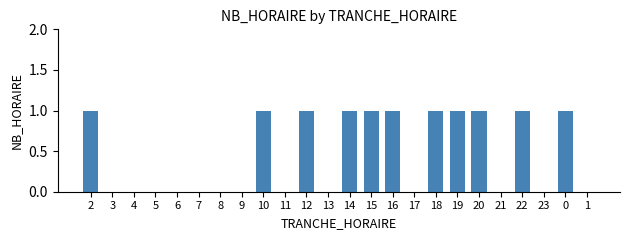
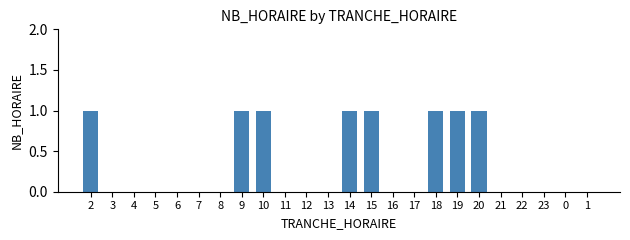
  {
    "2": 1,
    "3": 0,
    "4": 0,
    "5": 0,
    "6": 0,
    "7": 0,
    "8": 0,
-   "9": 0,
+   "9": 1,
    "10": 1,
    "11": 0,
-   "12": 1,
+   "12": 0,
    "13": 0,
    "14": 1,
    "15": 1,
-   "16": 1,
+   "16": 0,
    "17": 0,
    "18": 1,
    "19": 1,
    "20": 1,
    "21": 0,
-   "22": 1,
+   "22": 0,
    "23": 0,
-   "0": 1,
+   "0": 0,
    "1": 0
  }
